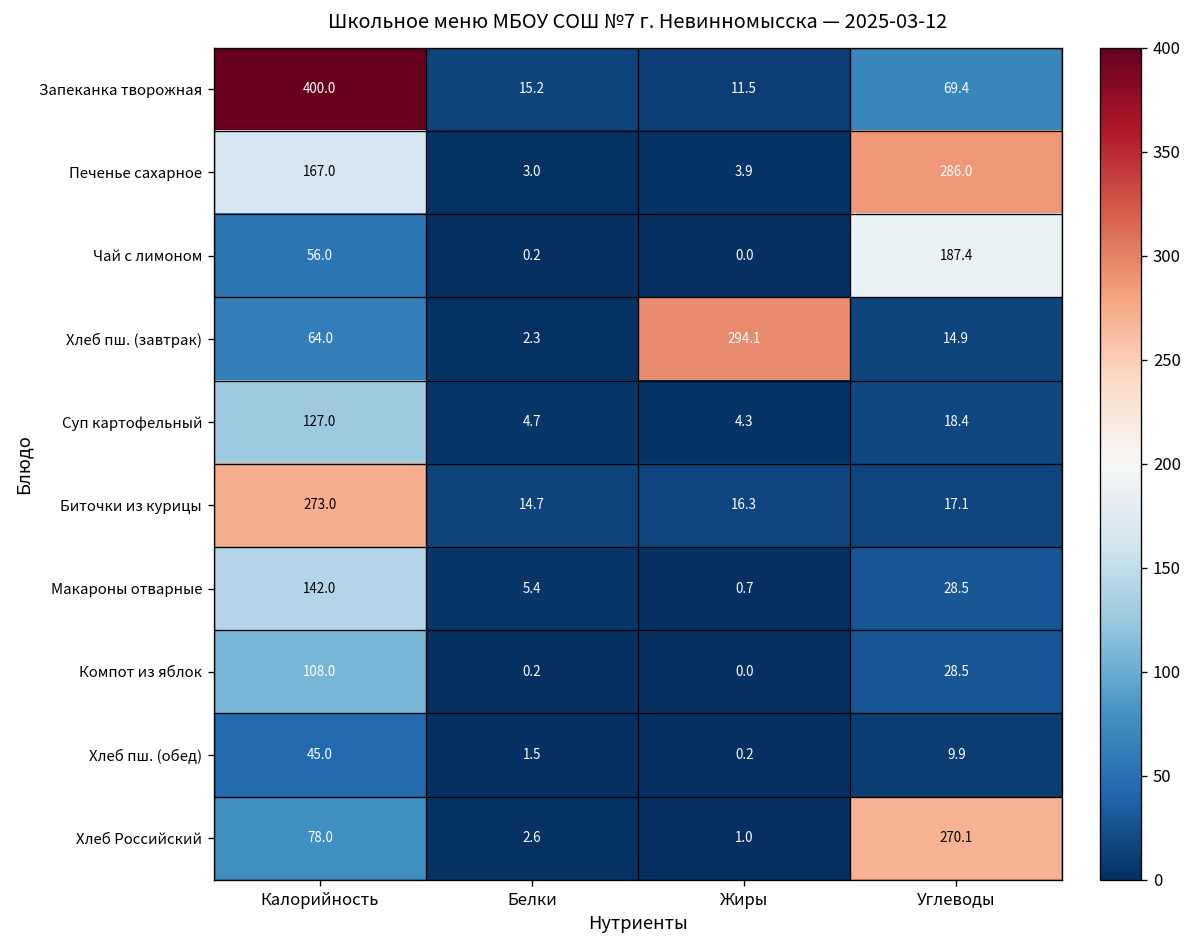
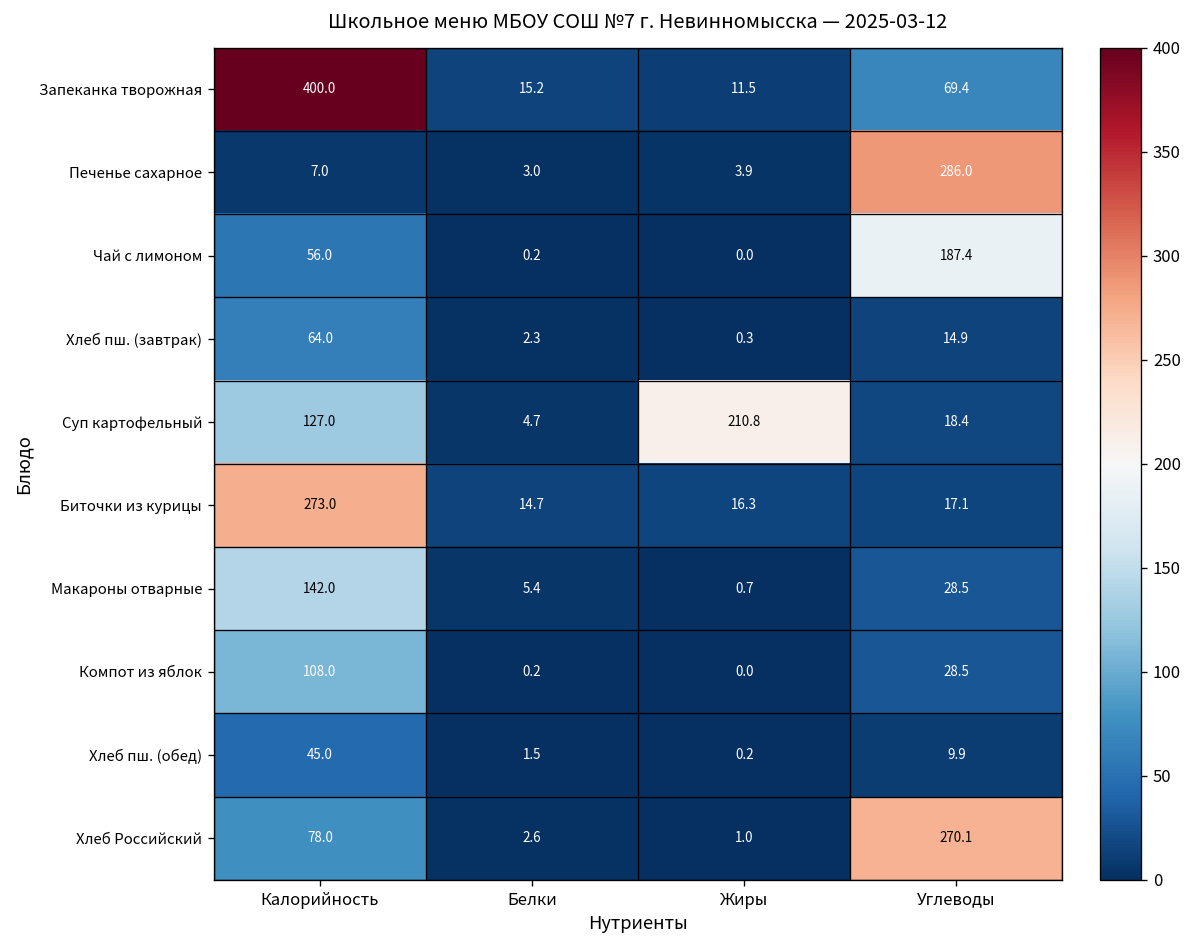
  {
    "Запеканка творожная": {
      "Калорийность": 400.0,
      "Белки": 15.2,
      "Жиры": 11.5,
      "Углеводы": 69.4
    },
    "Печенье сахарное": {
-     "Калорийность": 167.0,
+     "Калорийность": 7.0,
      "Белки": 3.0,
      "Жиры": 3.9,
      "Углеводы": 286.0
    },
    "Чай с лимоном": {
      "Калорийность": 56.0,
      "Белки": 0.2,
      "Жиры": 0.0,
      "Углеводы": 187.4
    },
    "Хлеб пш. (завтрак)": {
      "Калорийность": 64.0,
      "Белки": 2.3,
-     "Жиры": 294.1,
+     "Жиры": 0.3,
      "Углеводы": 14.9
    },
    "Суп картофельный": {
      "Калорийность": 127.0,
      "Белки": 4.7,
-     "Жиры": 4.3,
+     "Жиры": 210.8,
      "Углеводы": 18.4
    },
    "Биточки из курицы": {
      "Калорийность": 273.0,
      "Белки": 14.7,
      "Жиры": 16.3,
      "Углеводы": 17.1
    },
    "Макароны отварные": {
      "Калорийность": 142.0,
      "Белки": 5.4,
      "Жиры": 0.7,
      "Углеводы": 28.5
    },
    "Компот из яблок": {
      "Калорийность": 108.0,
      "Белки": 0.2,
      "Жиры": 0.0,
      "Углеводы": 28.5
    },
    "Хлеб пш. (обед)": {
      "Калорийность": 45.0,
      "Белки": 1.5,
      "Жиры": 0.2,
      "Углеводы": 9.9
    },
    "Хлеб Российский": {
      "Калорийность": 78.0,
      "Белки": 2.6,
      "Жиры": 1.0,
      "Углеводы": 270.1
    }
  }
